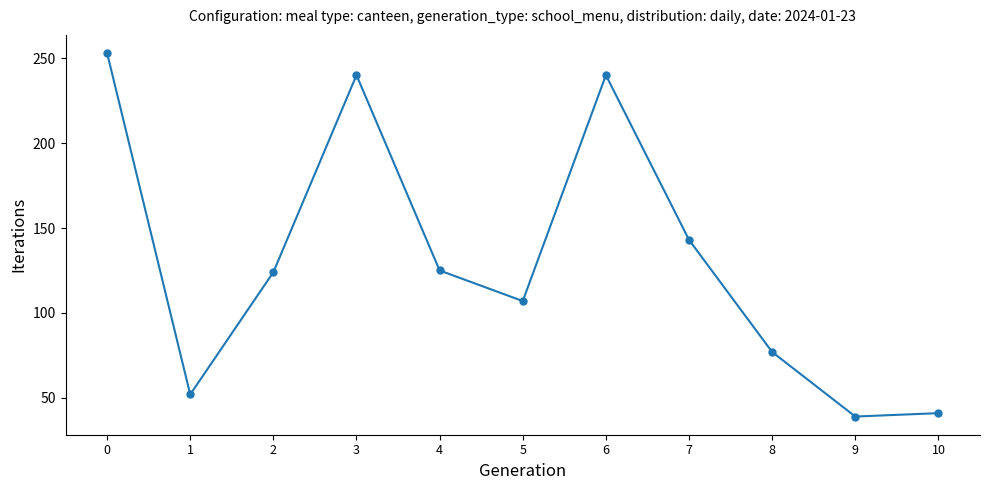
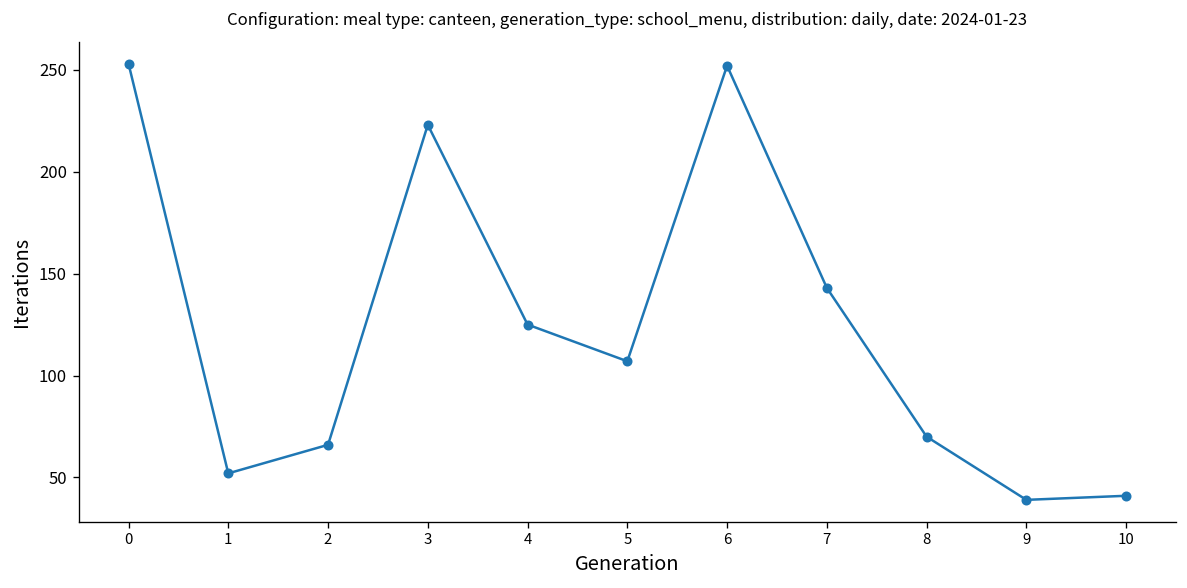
  {
    "0": 253,
    "1": 52,
-   "2": 124,
-   "3": 240,
+   "2": 66,
+   "3": 223,
    "4": 125,
    "5": 107,
-   "6": 240,
+   "6": 252,
    "7": 143,
-   "8": 77,
+   "8": 70,
    "9": 39,
    "10": 41
  }
